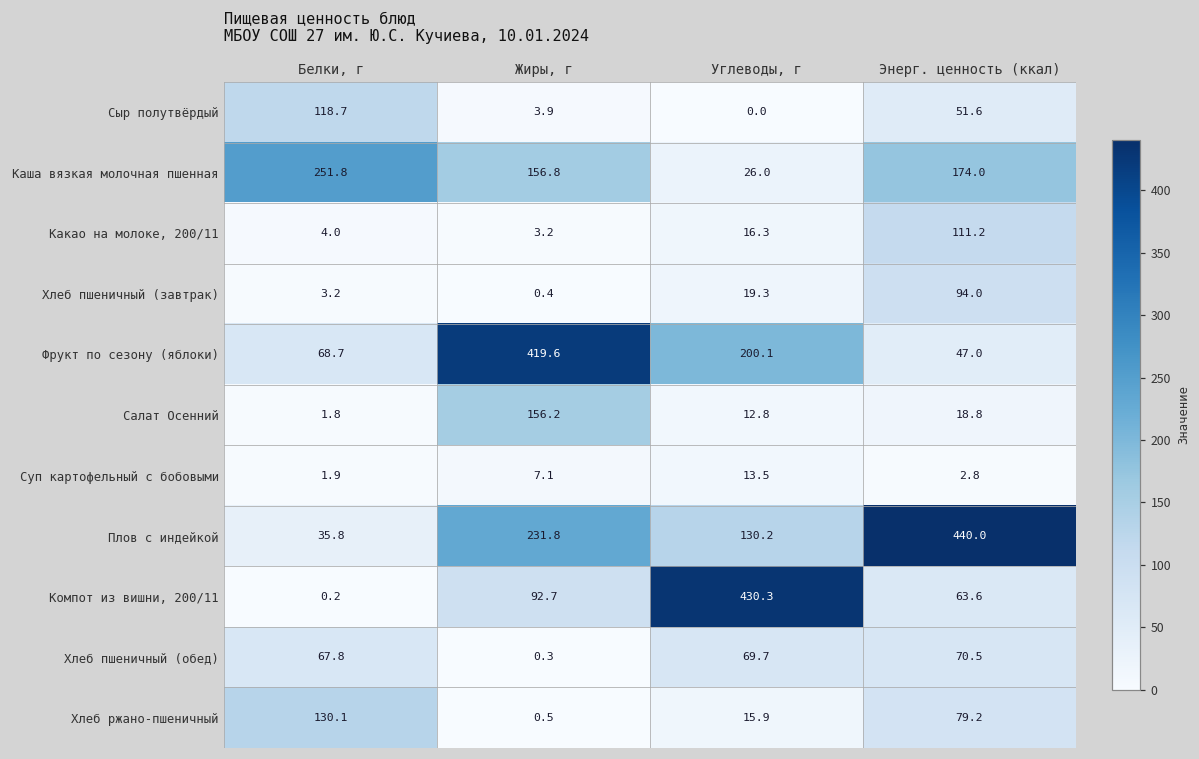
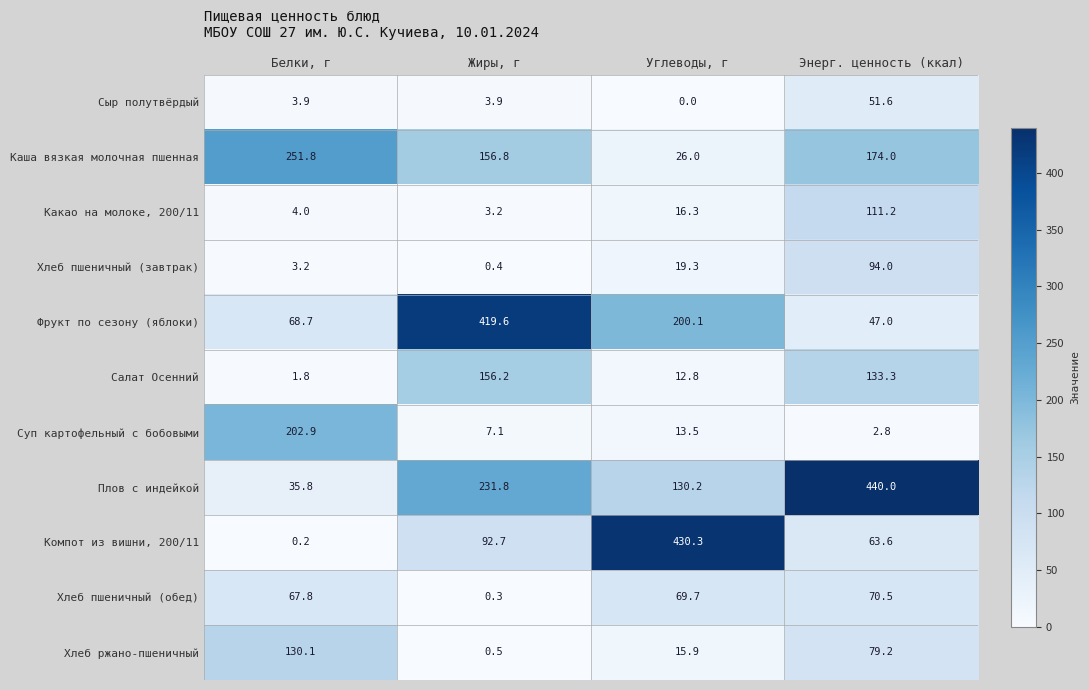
  {
    "Сыр полутвёрдый": {
-     "Белки, г": 118.7,
+     "Белки, г": 3.9,
      "Жиры, г": 3.9,
      "Углеводы, г": 0.0,
      "Энерг. ценность (ккал)": 51.6
    },
    "Каша вязкая молочная пшенная": {
      "Белки, г": 251.8,
      "Жиры, г": 156.8,
      "Углеводы, г": 26.0,
      "Энерг. ценность (ккал)": 174.0
    },
    "Какао на молоке, 200/11": {
      "Белки, г": 4.0,
      "Жиры, г": 3.2,
      "Углеводы, г": 16.3,
      "Энерг. ценность (ккал)": 111.2
    },
    "Хлеб пшеничный (завтрак)": {
      "Белки, г": 3.2,
      "Жиры, г": 0.4,
      "Углеводы, г": 19.3,
      "Энерг. ценность (ккал)": 94.0
    },
    "Фрукт по сезону (яблоки)": {
      "Белки, г": 68.7,
      "Жиры, г": 419.6,
      "Углеводы, г": 200.1,
      "Энерг. ценность (ккал)": 47.0
    },
    "Салат Осенний": {
      "Белки, г": 1.8,
      "Жиры, г": 156.2,
      "Углеводы, г": 12.8,
-     "Энерг. ценность (ккал)": 18.8
+     "Энерг. ценность (ккал)": 133.3
    },
    "Суп картофельный с бобовыми": {
-     "Белки, г": 1.9,
+     "Белки, г": 202.9,
      "Жиры, г": 7.1,
      "Углеводы, г": 13.5,
      "Энерг. ценность (ккал)": 2.8
    },
    "Плов с индейкой": {
      "Белки, г": 35.8,
      "Жиры, г": 231.8,
      "Углеводы, г": 130.2,
      "Энерг. ценность (ккал)": 440.0
    },
    "Компот из вишни, 200/11": {
      "Белки, г": 0.2,
      "Жиры, г": 92.7,
      "Углеводы, г": 430.3,
      "Энерг. ценность (ккал)": 63.6
    },
    "Хлеб пшеничный (обед)": {
      "Белки, г": 67.8,
      "Жиры, г": 0.3,
      "Углеводы, г": 69.7,
      "Энерг. ценность (ккал)": 70.5
    },
    "Хлеб ржано-пшеничный": {
      "Белки, г": 130.1,
      "Жиры, г": 0.5,
      "Углеводы, г": 15.9,
      "Энерг. ценность (ккал)": 79.2
    }
  }
